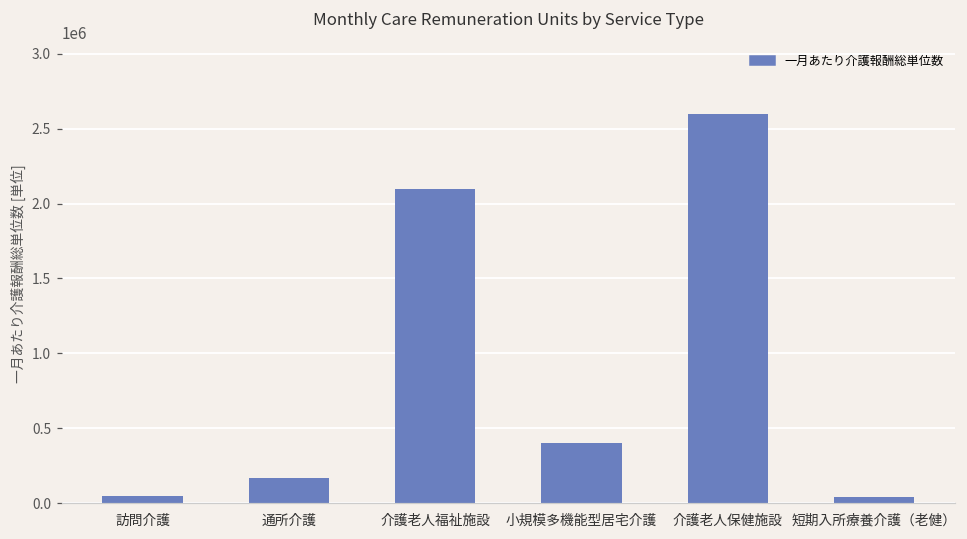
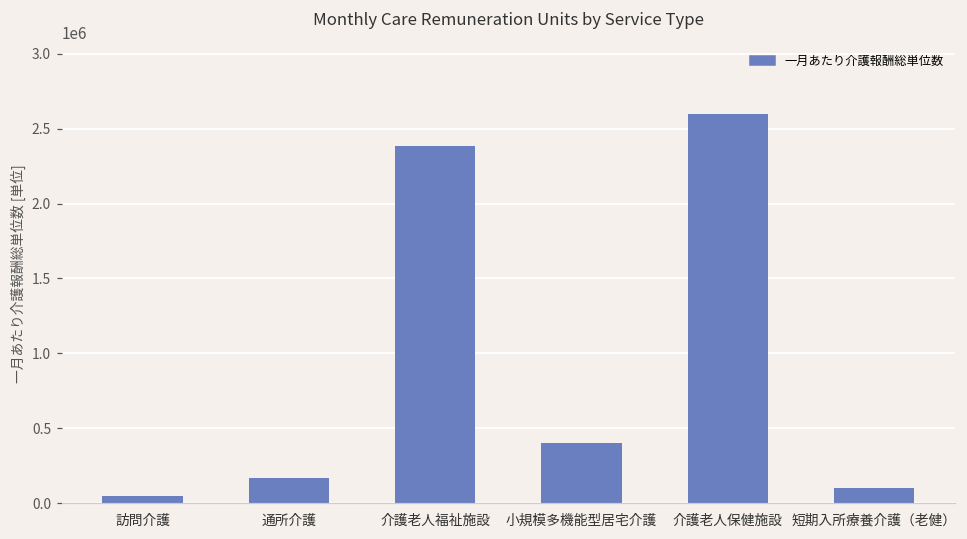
  {
    "訪問介護": 50000,
    "通所介護": 170000,
-   "介護老人福祉施設": 2100000,
+   "介護老人福祉施設": 2380000,
    "小規模多機能型居宅介護": 400000,
    "介護老人保健施設": 2600000,
-   "短期入所療養介護（老健）": 40000
+   "短期入所療養介護（老健）": 100000
  }
